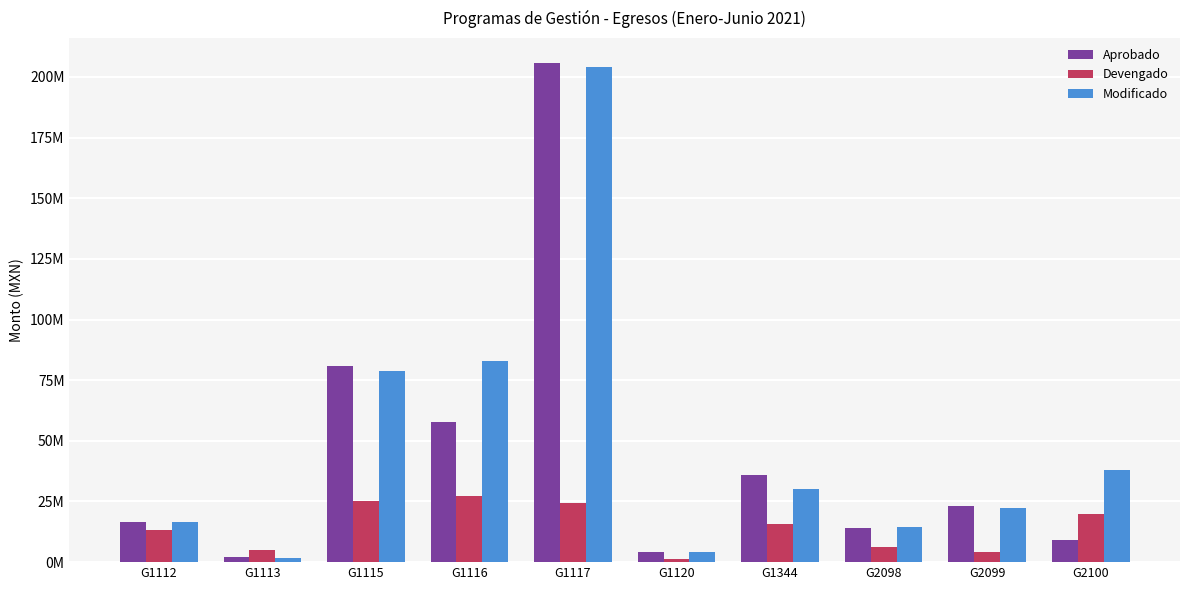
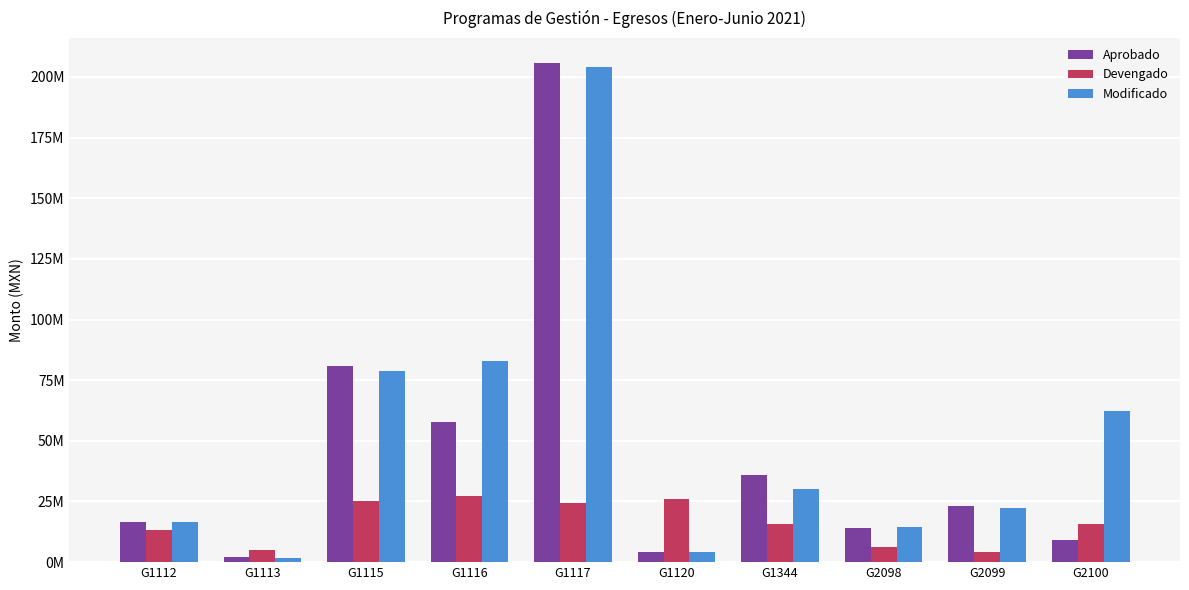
  {
    "Aprobado": {
      "G1112": 17000000,
      "G1113": 2000000,
      "G1115": 81000000,
      "G1116": 58000000,
      "G1117": 206000000,
      "G1120": 4000000,
      "G1344": 36000000,
      "G2098": 14000000,
      "G2099": 23000000,
      "G2100": 9000000
    },
    "Devengado": {
      "G1112": 13000000,
      "G1113": 5000000,
      "G1115": 25000000,
      "G1116": 27000000,
      "G1117": 24000000,
-     "G1120": 1000000,
+     "G1120": 26000000,
      "G1344": 16000000,
      "G2098": 6000000,
      "G2099": 4000000,
-     "G2100": 20000000
+     "G2100": 16000000
    },
    "Modificado": {
      "G1112": 17000000,
      "G1113": 2000000,
      "G1115": 79000000,
      "G1116": 83000000,
      "G1117": 204000000,
      "G1120": 4000000,
      "G1344": 30000000,
      "G2098": 14000000,
      "G2099": 22000000,
-     "G2100": 38000000
+     "G2100": 62000000
    }
  }
